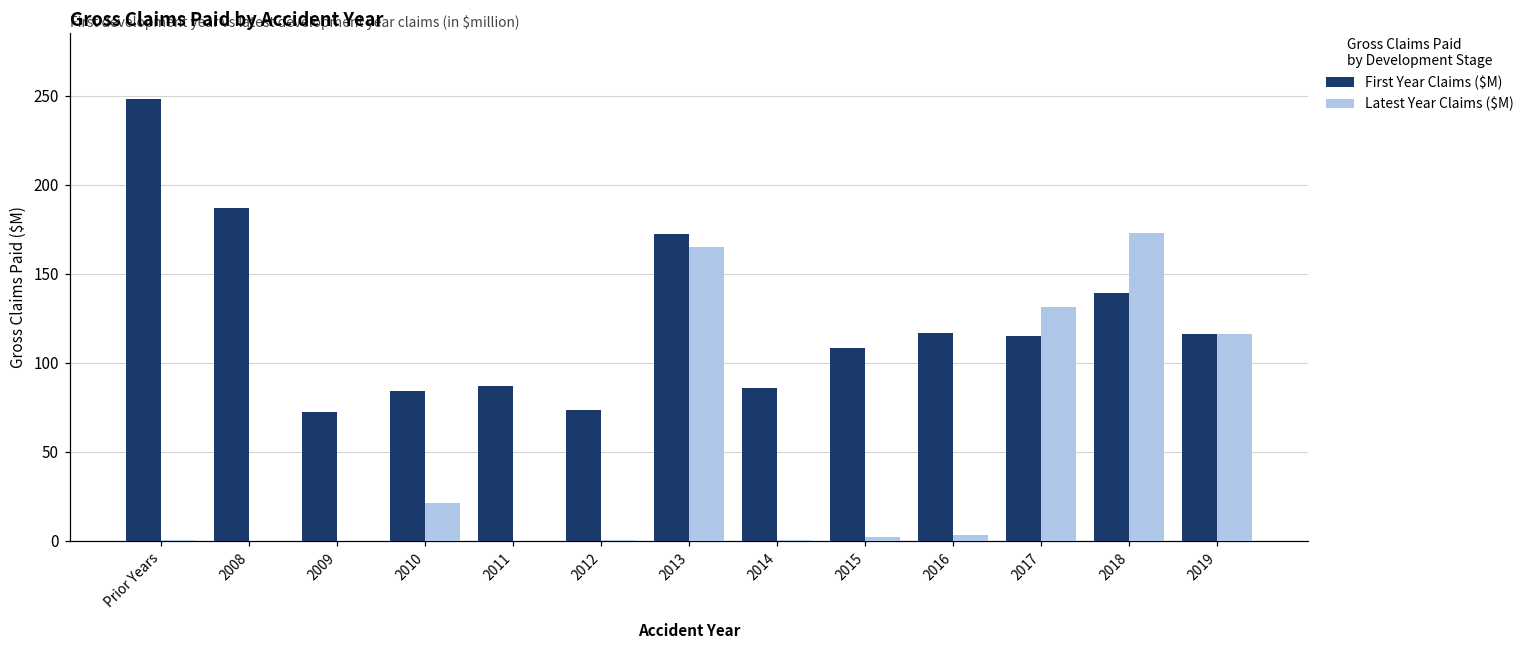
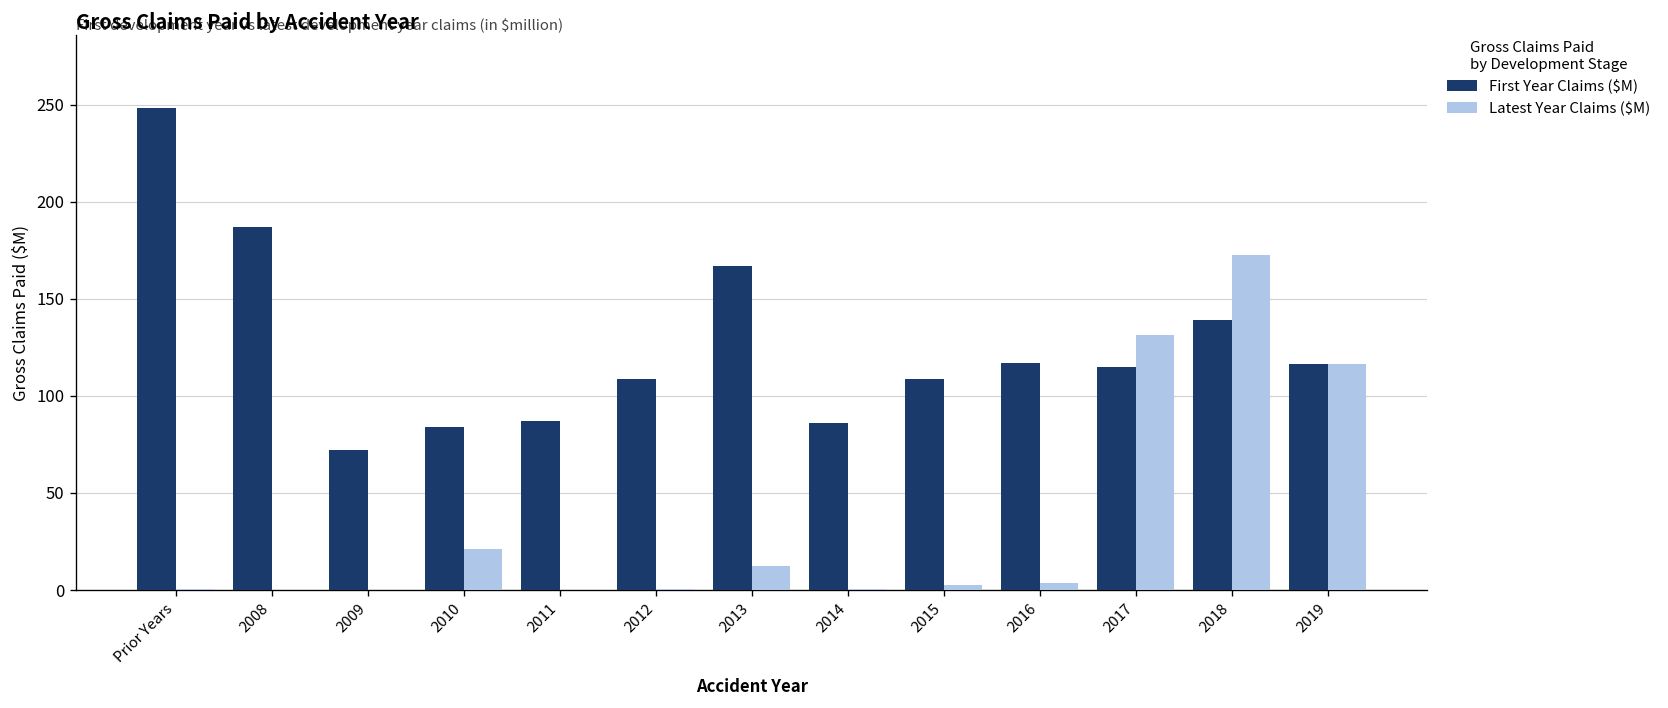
  {
    "First Year Claims ($M)": {
      "Prior Years": 248,
      "2008": 187,
      "2009": 72,
      "2010": 84,
      "2011": 87,
-     "2012": 74,
-     "2013": 173,
+     "2012": 109,
+     "2013": 167,
      "2014": 86,
      "2015": 109,
      "2016": 117,
      "2017": 115,
      "2018": 139,
      "2019": 116
    },
    "Latest Year Claims ($M)": {
      "2008": 0,
      "2009": 0,
      "2010": 21,
-     "2013": 165,
+     "2013": 12,
      "2015": 2,
      "2016": 3,
      "2017": 132,
      "2018": 173,
      "2019": 116
    }
  }
